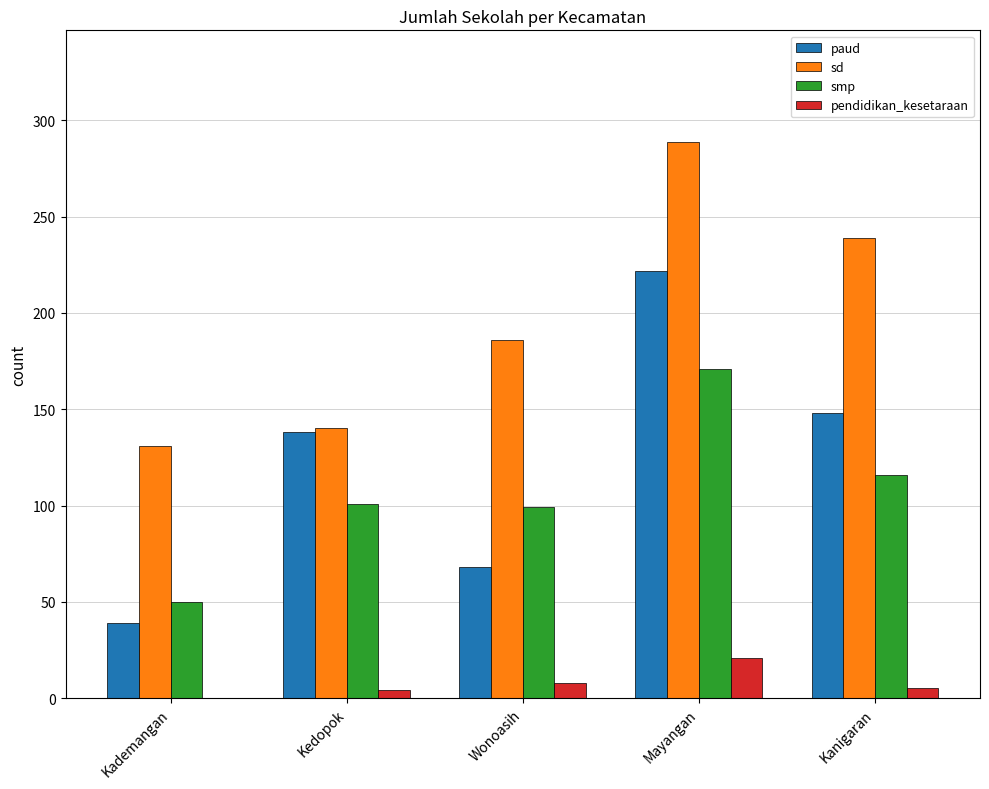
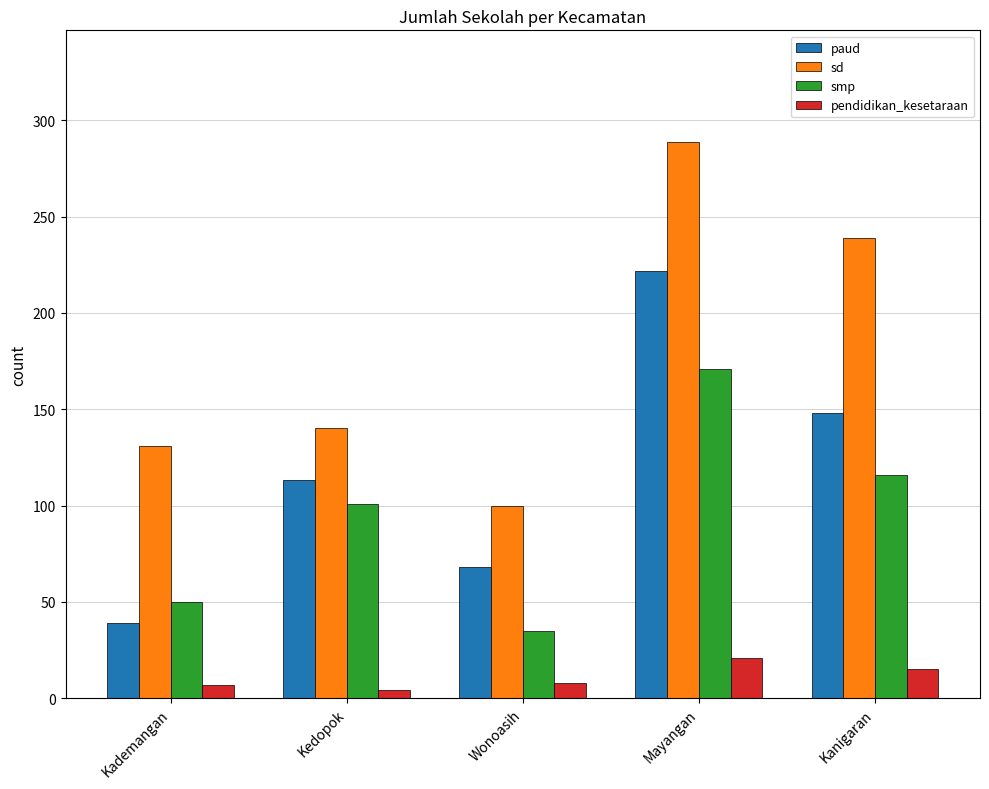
  {
    "paud": {
      "Kademangan": 39,
-     "Kedopok": 138,
+     "Kedopok": 113,
      "Wonoasih": 68,
      "Mayangan": 222,
      "Kanigaran": 148
    },
    "sd": {
      "Kademangan": 131,
      "Kedopok": 140,
-     "Wonoasih": 186,
+     "Wonoasih": 100,
      "Mayangan": 289,
      "Kanigaran": 239
    },
    "smp": {
      "Kademangan": 50,
      "Kedopok": 101,
-     "Wonoasih": 99,
+     "Wonoasih": 35,
      "Mayangan": 171,
      "Kanigaran": 116
    },
    "pendidikan_kesetaraan": {
-     "Kademangan": 0,
+     "Kademangan": 7,
      "Kedopok": 4,
      "Wonoasih": 8,
      "Mayangan": 21,
-     "Kanigaran": 5
+     "Kanigaran": 15
    }
  }
